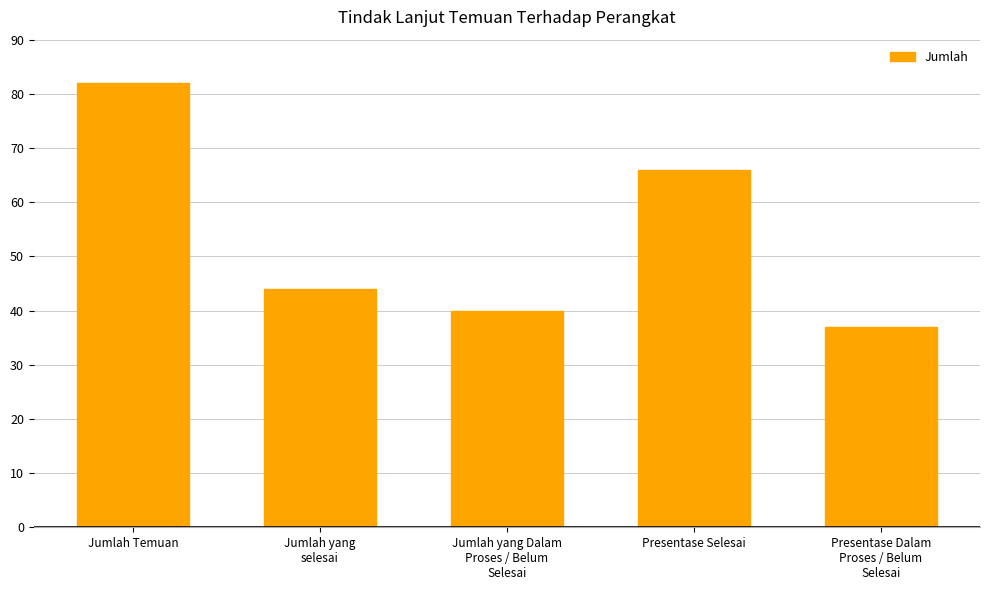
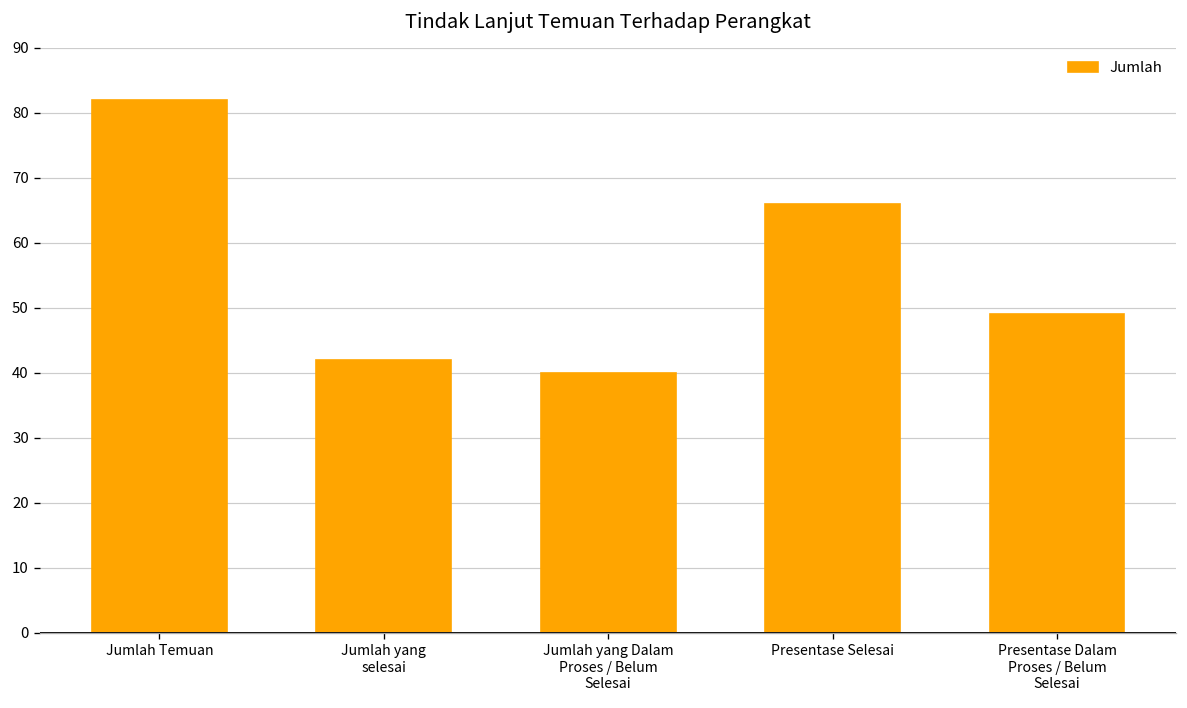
  {
    "Jumlah Temuan": 82,
-   "Jumlah yang selesai": 44,
+   "Jumlah yang selesai": 42,
    "Jumlah yang Dalam Proses / Belum Selesai": 40,
    "Presentase Selesai": 66,
-   "Presentase Dalam Proses / Belum Selesai": 37
+   "Presentase Dalam Proses / Belum Selesai": 49
  }
